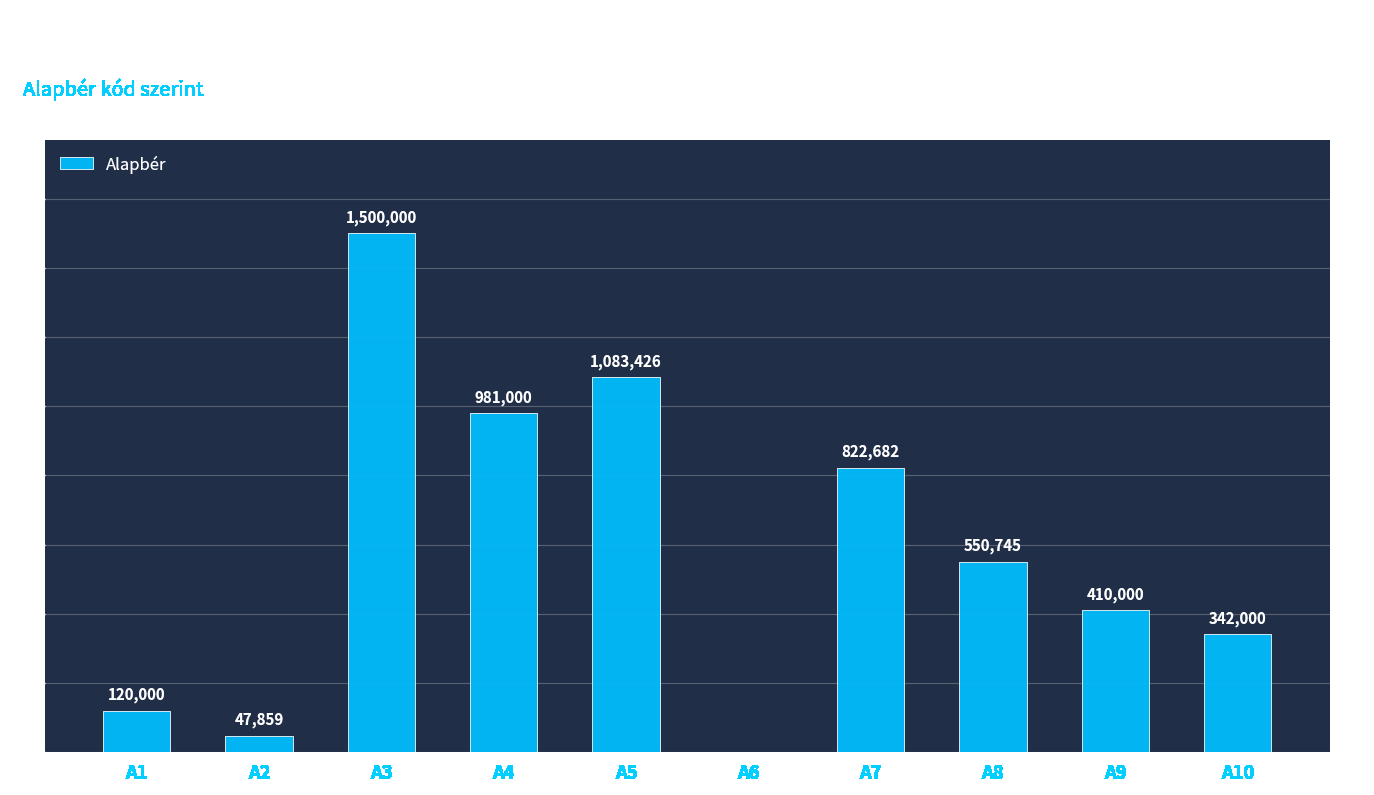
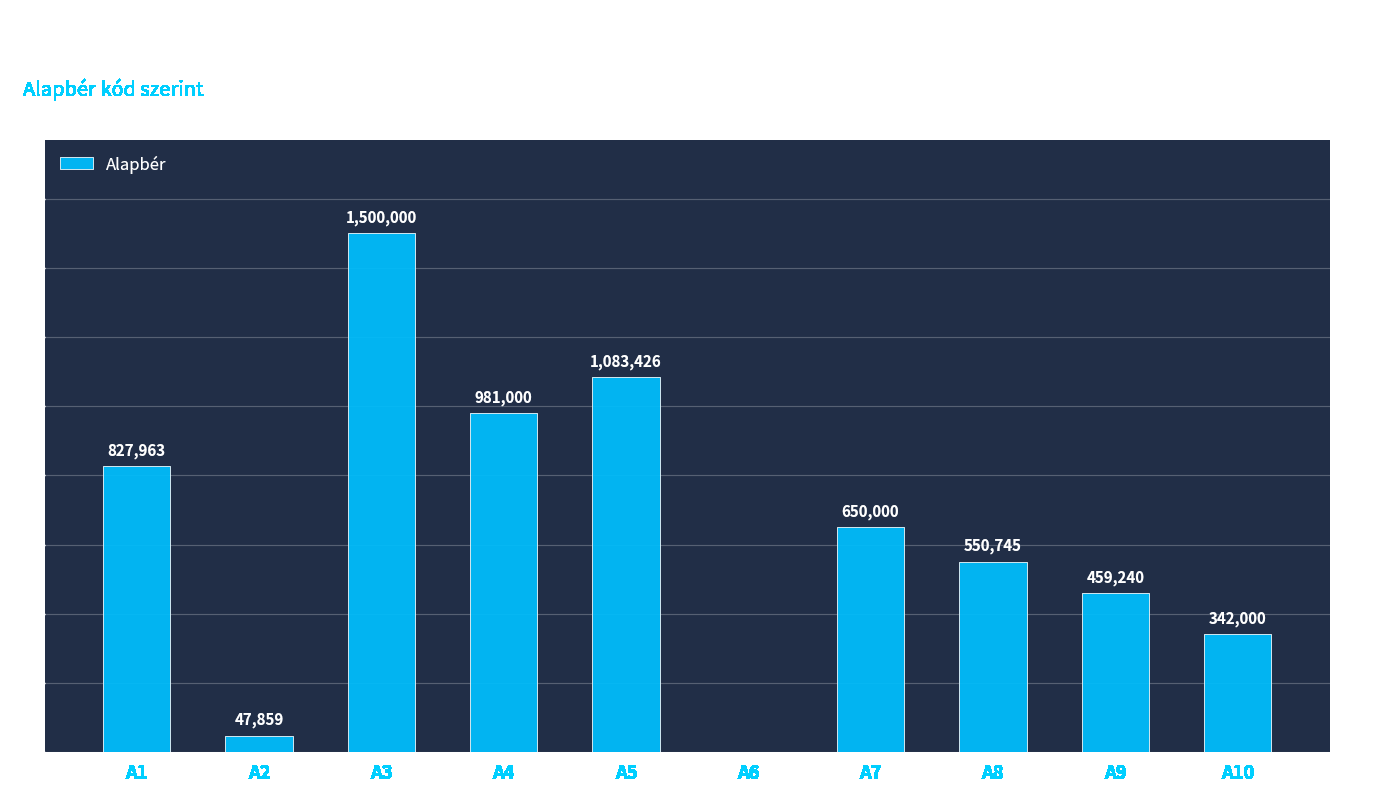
  {
-   "A1": "120,000",
+   "A1": "827,963",
    "A2": "47,859",
    "A3": "1,500,000",
    "A4": "981,000",
    "A5": "1,083,426",
-   "A7": "822,682",
+   "A7": "650,000",
    "A8": "550,745",
-   "A9": "410,000",
+   "A9": "459,240",
    "A10": "342,000"
  }
